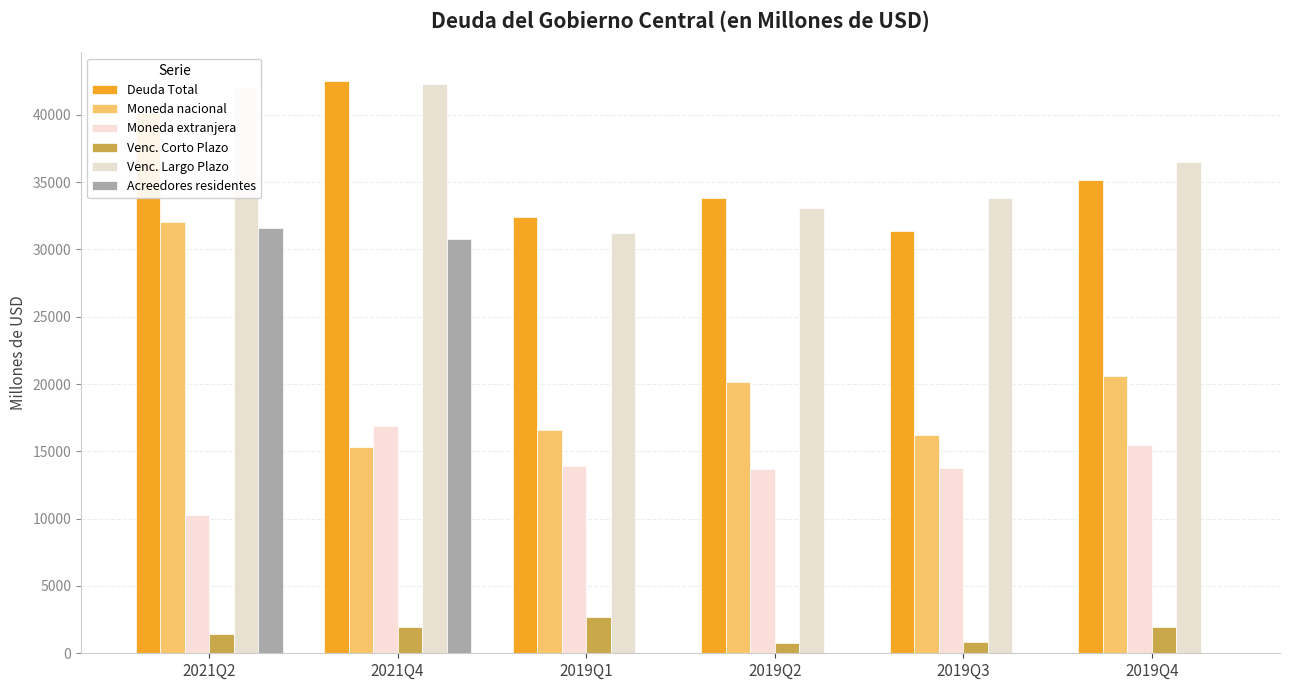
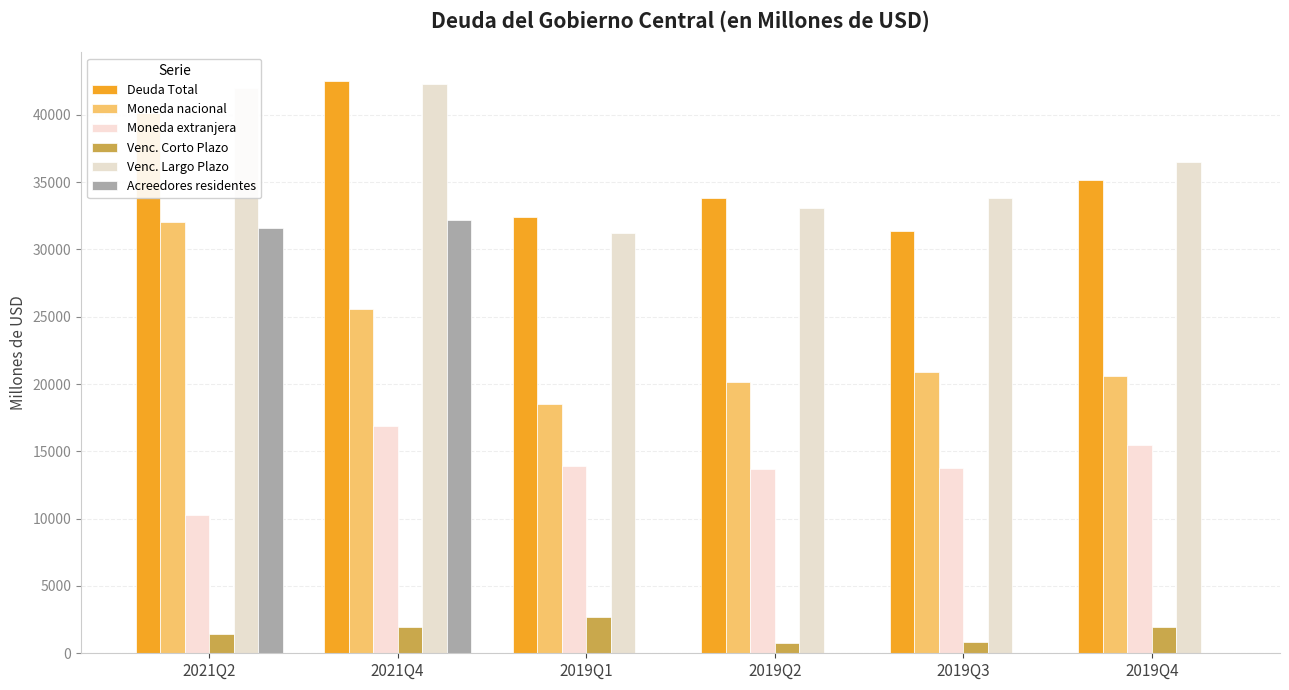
  {
    "Deuda Total": {
      "2021Q4": 42500,
      "2019Q1": 32400,
      "2019Q2": 33900,
      "2019Q3": 31300,
      "2019Q4": 35200
    },
    "Moneda nacional": {
      "2021Q2": 32000,
-     "2021Q4": 15300,
-     "2019Q1": 16600,
+     "2021Q4": 25600,
+     "2019Q1": 18500,
      "2019Q2": 20100,
-     "2019Q3": 16200,
+     "2019Q3": 20900,
      "2019Q4": 20600
    },
    "Venc. Corto Plazo": {
      "2021Q2": 1400,
      "2021Q4": 1900,
      "2019Q1": 2700,
      "2019Q2": 700,
      "2019Q3": 800,
      "2019Q4": 2000
    },
    "Acreedores residentes": {
      "2021Q2": 31600,
-     "2021Q4": 30700,
+     "2021Q4": 32200,
      "2019Q1": 0,
      "2019Q2": 0,
      "2019Q3": 0,
      "2019Q4": 0
    }
  }
